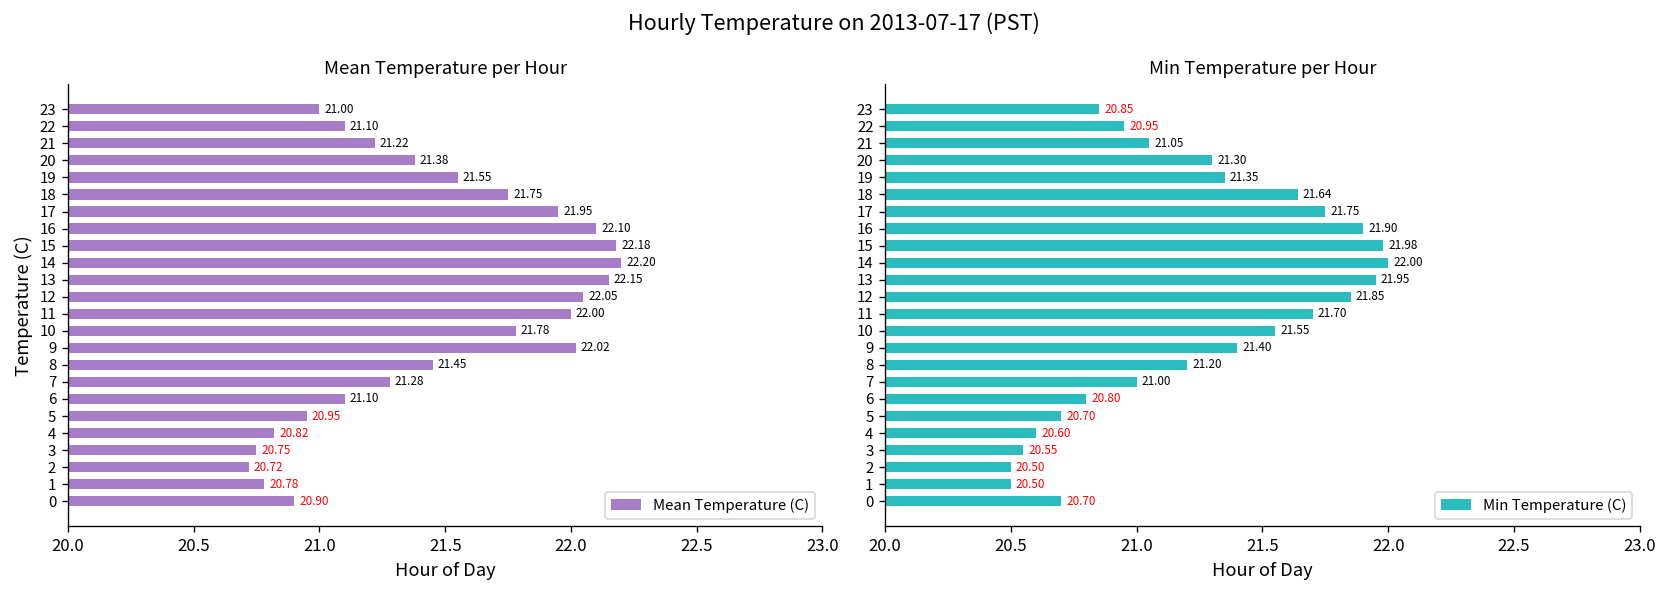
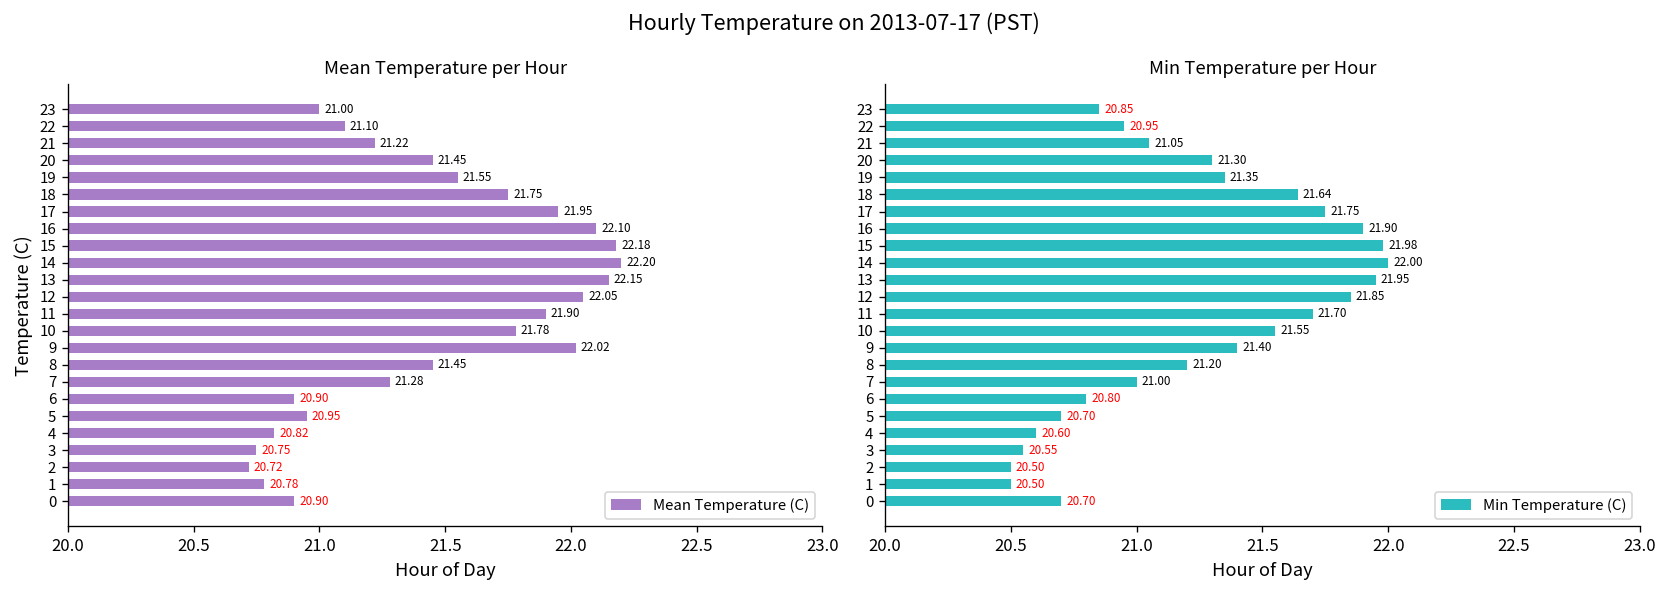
  {
    "Mean Temperature per Hour": {
      "23": 21.00,
      "22": 21.10,
      "21": 21.22,
-     "20": 21.38,
+     "20": 21.45,
      "19": 21.55,
      "18": 21.75,
      "17": 21.95,
      "16": 22.10,
      "15": 22.18,
      "14": 22.20,
      "13": 22.15,
      "12": 22.05,
-     "11": 22.00,
+     "11": 21.90,
      "10": 21.78,
      "9": 22.02,
      "8": 21.45,
      "7": 21.28,
-     "6": 21.10,
+     "6": 20.90,
      "5": 20.95,
      "4": 20.82,
      "3": 20.75,
      "2": 20.72,
      "1": 20.78,
      "0": 20.90
    },
    "Min Temperature per Hour": {
      "23": 20.85,
      "22": 20.95,
      "21": 21.05,
      "20": 21.30,
      "19": 21.35,
      "18": 21.64,
      "17": 21.75,
      "16": 21.90,
      "15": 21.98,
      "14": 22.00,
      "13": 21.95,
      "12": 21.85,
      "11": 21.70,
      "10": 21.55,
      "9": 21.40,
      "8": 21.20,
      "7": 21.00,
      "6": 20.80,
      "5": 20.70,
      "4": 20.60,
      "3": 20.55,
      "2": 20.50,
      "1": 20.50,
      "0": 20.70
    }
  }
